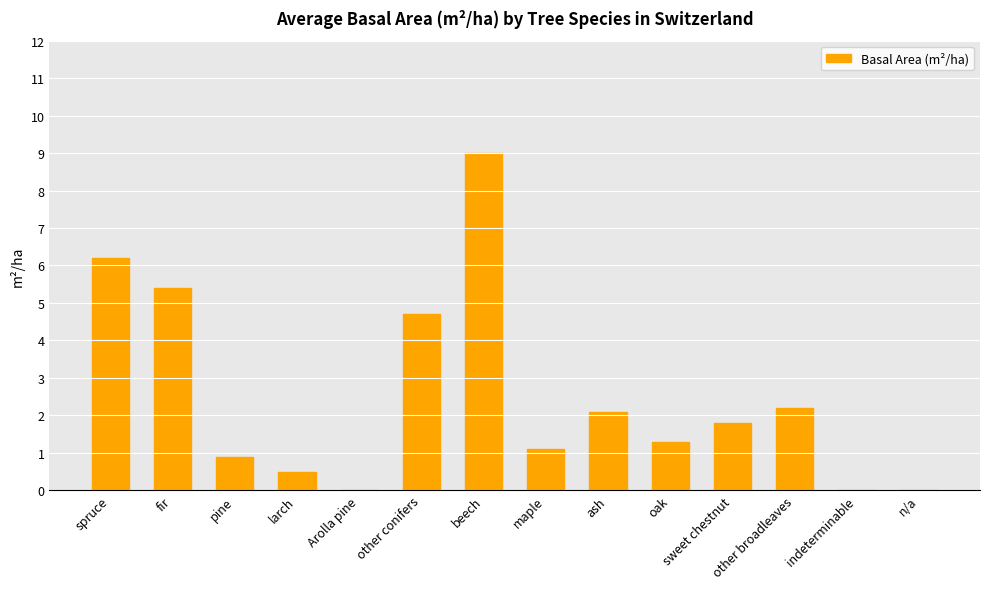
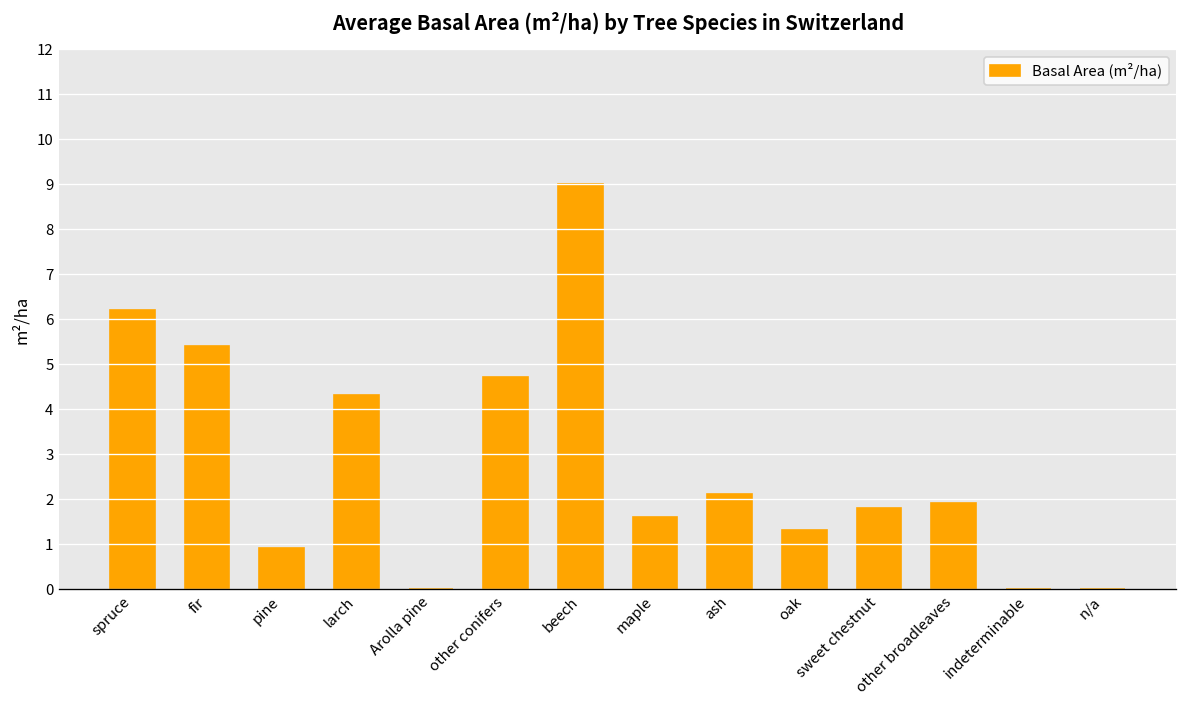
  {
    "spruce": 6.2,
    "fir": 5.4,
    "pine": 0.9,
-   "larch": 0.5,
+   "larch": 4.3,
    "Arolla pine": 0.0,
    "other conifers": 4.7,
    "beech": 9.0,
-   "maple": 1.1,
+   "maple": 1.6,
    "ash": 2.1,
    "oak": 1.3,
    "sweet chestnut": 1.8,
-   "other broadleaves": 2.2,
+   "other broadleaves": 1.9,
    "indeterminable": 0.0,
    "n/a": 0.0
  }
